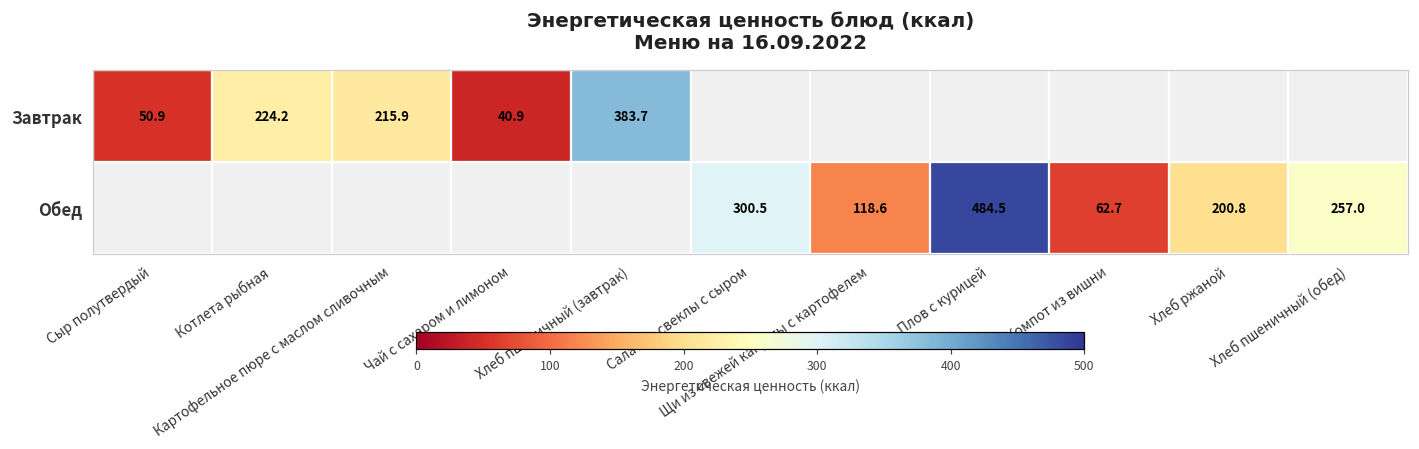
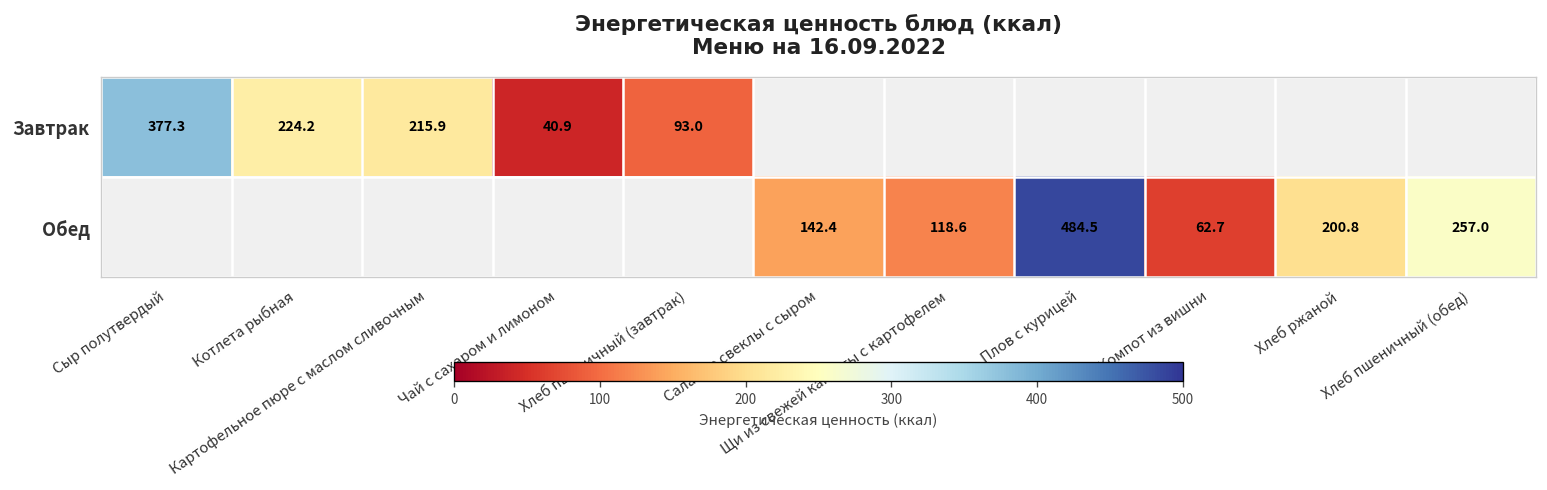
  {
    "Завтрак": {
-     "Сыр полутвердый": 50.9,
+     "Сыр полутвердый": 377.3,
      "Котлета рыбная": 224.2,
      "Картофельное пюре с маслом сливочным": 215.9,
      "Чай с сахаром и лимоном": 40.9,
-     "Хлеб пшеничный (завтрак)": 383.7
+     "Хлеб пшеничный (завтрак)": 93.0
    },
    "Обед": {
-     "Салат из свеклы с сыром": 300.5,
+     "Салат из свеклы с сыром": 142.4,
      "Щи из свежей капусты с картофелем": 118.6,
      "Плов с курицей": 484.5,
      "Компот из вишни": 62.7,
      "Хлеб ржаной": 200.8,
      "Хлеб пшеничный (обед)": 257.0
    }
  }
